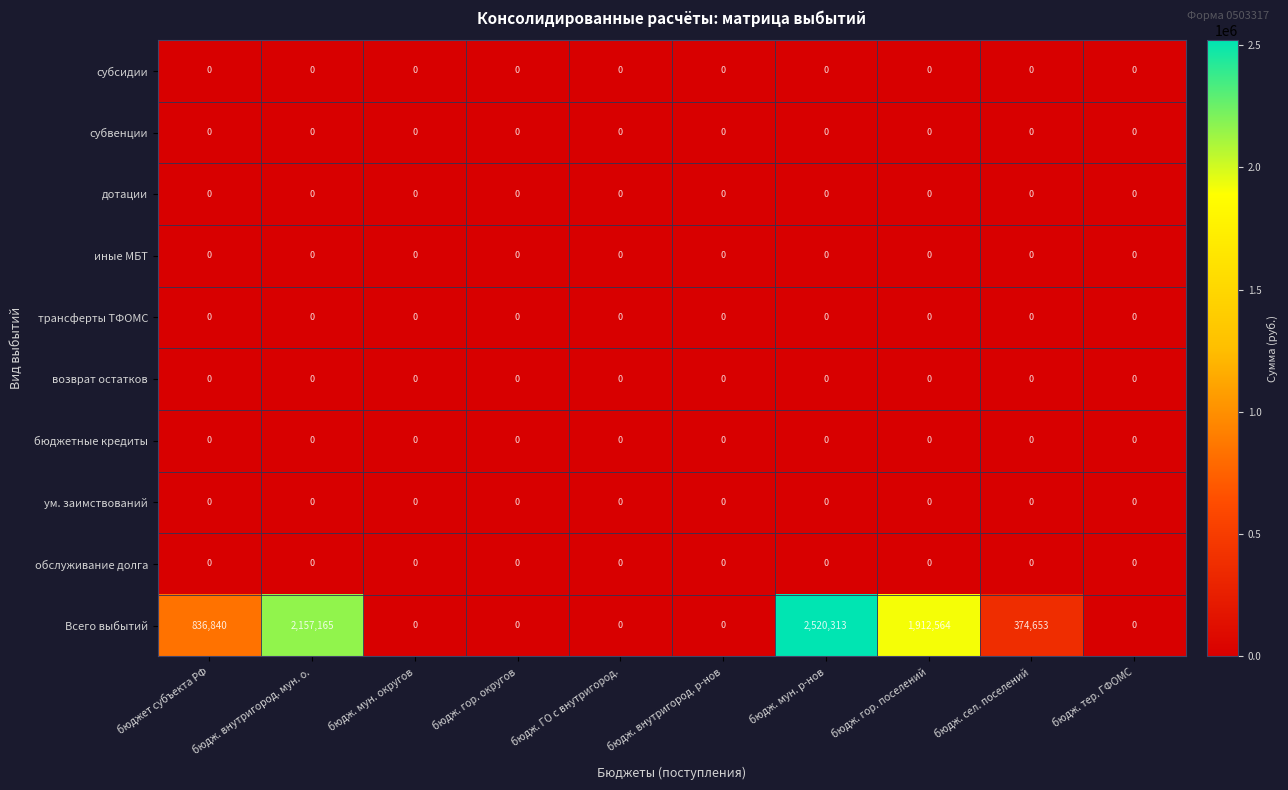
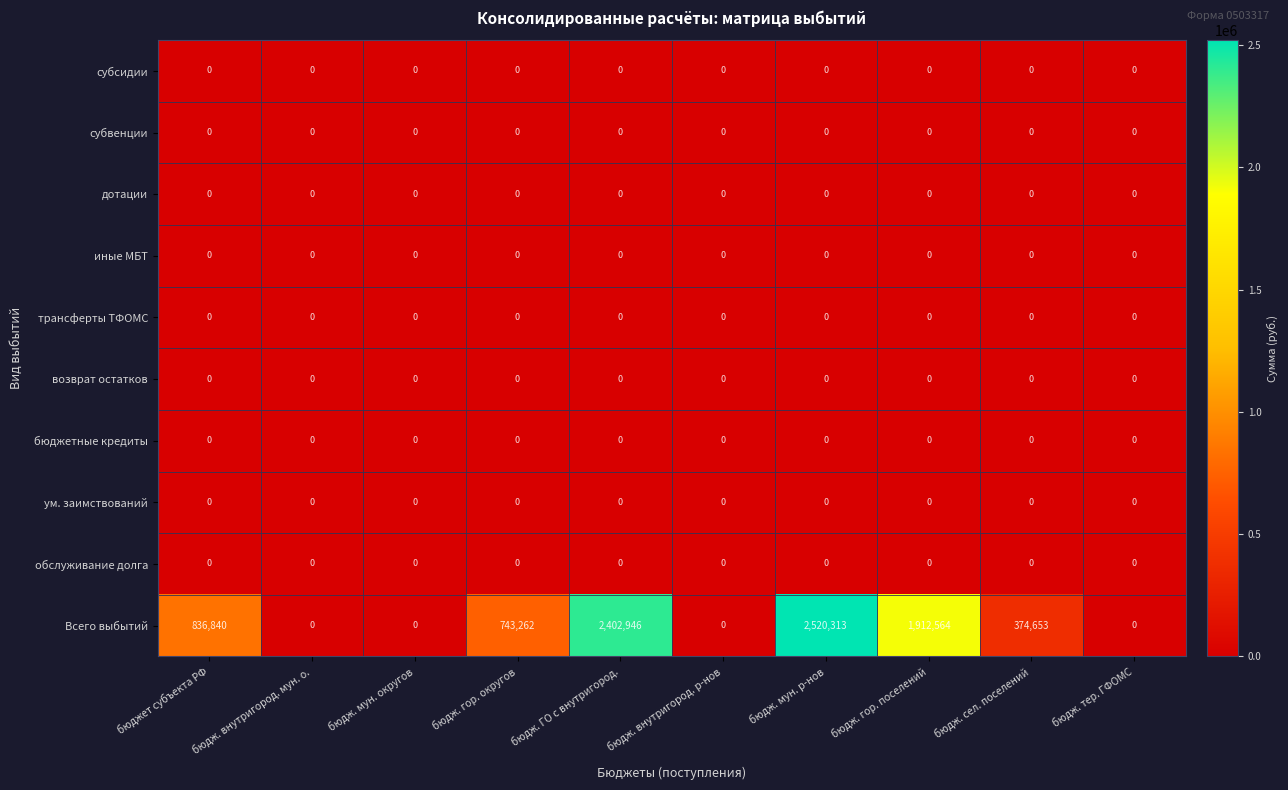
  {
    "субсидии": {
      "бюджет субъекта РФ": "0",
      "бюдж. внутригород. мун. о.": "0",
      "бюдж. мун. округов": "0",
      "бюдж. гор. округов": "0",
      "бюдж. ГО с внутригород.": "0",
      "бюдж. внутригород. р-нов": "0",
      "бюдж. мун. р-нов": "0",
      "бюдж. гор. поселений": "0",
      "бюдж. сел. поселений": "0",
      "бюдж. тер. ГФОМС": "0"
    },
    "субвенции": {
      "бюджет субъекта РФ": "0",
      "бюдж. внутригород. мун. о.": "0",
      "бюдж. мун. округов": "0",
      "бюдж. гор. округов": "0",
      "бюдж. ГО с внутригород.": "0",
      "бюдж. внутригород. р-нов": "0",
      "бюдж. мун. р-нов": "0",
      "бюдж. гор. поселений": "0",
      "бюдж. сел. поселений": "0",
      "бюдж. тер. ГФОМС": "0"
    },
    "дотации": {
      "бюджет субъекта РФ": "0",
      "бюдж. внутригород. мун. о.": "0",
      "бюдж. мун. округов": "0",
      "бюдж. гор. округов": "0",
      "бюдж. ГО с внутригород.": "0",
      "бюдж. внутригород. р-нов": "0",
      "бюдж. мун. р-нов": "0",
      "бюдж. гор. поселений": "0",
      "бюдж. сел. поселений": "0",
      "бюдж. тер. ГФОМС": "0"
    },
    "иные МБТ": {
      "бюджет субъекта РФ": "0",
      "бюдж. внутригород. мун. о.": "0",
      "бюдж. мун. округов": "0",
      "бюдж. гор. округов": "0",
      "бюдж. ГО с внутригород.": "0",
      "бюдж. внутригород. р-нов": "0",
      "бюдж. мун. р-нов": "0",
      "бюдж. гор. поселений": "0",
      "бюдж. сел. поселений": "0",
      "бюдж. тер. ГФОМС": "0"
    },
    "трансферты ТФОМС": {
      "бюджет субъекта РФ": "0",
      "бюдж. внутригород. мун. о.": "0",
      "бюдж. мун. округов": "0",
      "бюдж. гор. округов": "0",
      "бюдж. ГО с внутригород.": "0",
      "бюдж. внутригород. р-нов": "0",
      "бюдж. мун. р-нов": "0",
      "бюдж. гор. поселений": "0",
      "бюдж. сел. поселений": "0",
      "бюдж. тер. ГФОМС": "0"
    },
    "возврат остатков": {
      "бюджет субъекта РФ": "0",
      "бюдж. внутригород. мун. о.": "0",
      "бюдж. мун. округов": "0",
      "бюдж. гор. округов": "0",
      "бюдж. ГО с внутригород.": "0",
      "бюдж. внутригород. р-нов": "0",
      "бюдж. мун. р-нов": "0",
      "бюдж. гор. поселений": "0",
      "бюдж. сел. поселений": "0",
      "бюдж. тер. ГФОМС": "0"
    },
    "бюджетные кредиты": {
      "бюджет субъекта РФ": "0",
      "бюдж. внутригород. мун. о.": "0",
      "бюдж. мун. округов": "0",
      "бюдж. гор. округов": "0",
      "бюдж. ГО с внутригород.": "0",
      "бюдж. внутригород. р-нов": "0",
      "бюдж. мун. р-нов": "0",
      "бюдж. гор. поселений": "0",
      "бюдж. сел. поселений": "0",
      "бюдж. тер. ГФОМС": "0"
    },
    "ум. заимствований": {
      "бюджет субъекта РФ": "0",
      "бюдж. внутригород. мун. о.": "0",
      "бюдж. мун. округов": "0",
      "бюдж. гор. округов": "0",
      "бюдж. ГО с внутригород.": "0",
      "бюдж. внутригород. р-нов": "0",
      "бюдж. мун. р-нов": "0",
      "бюдж. гор. поселений": "0",
      "бюдж. сел. поселений": "0",
      "бюдж. тер. ГФОМС": "0"
    },
    "обслуживание долга": {
      "бюджет субъекта РФ": "0",
      "бюдж. внутригород. мун. о.": "0",
      "бюдж. мун. округов": "0",
      "бюдж. гор. округов": "0",
      "бюдж. ГО с внутригород.": "0",
      "бюдж. внутригород. р-нов": "0",
      "бюдж. мун. р-нов": "0",
      "бюдж. гор. поселений": "0",
      "бюдж. сел. поселений": "0",
      "бюдж. тер. ГФОМС": "0"
    },
    "Всего выбытий": {
      "бюджет субъекта РФ": "836,840",
-     "бюдж. внутригород. мун. о.": "2,157,165",
+     "бюдж. внутригород. мун. о.": "0",
      "бюдж. мун. округов": "0",
-     "бюдж. гор. округов": "0",
-     "бюдж. ГО с внутригород.": "0",
+     "бюдж. гор. округов": "743,262",
+     "бюдж. ГО с внутригород.": "2,402,946",
      "бюдж. внутригород. р-нов": "0",
      "бюдж. мун. р-нов": "2,520,313",
      "бюдж. гор. поселений": "1,912,564",
      "бюдж. сел. поселений": "374,653",
      "бюдж. тер. ГФОМС": "0"
    }
  }
